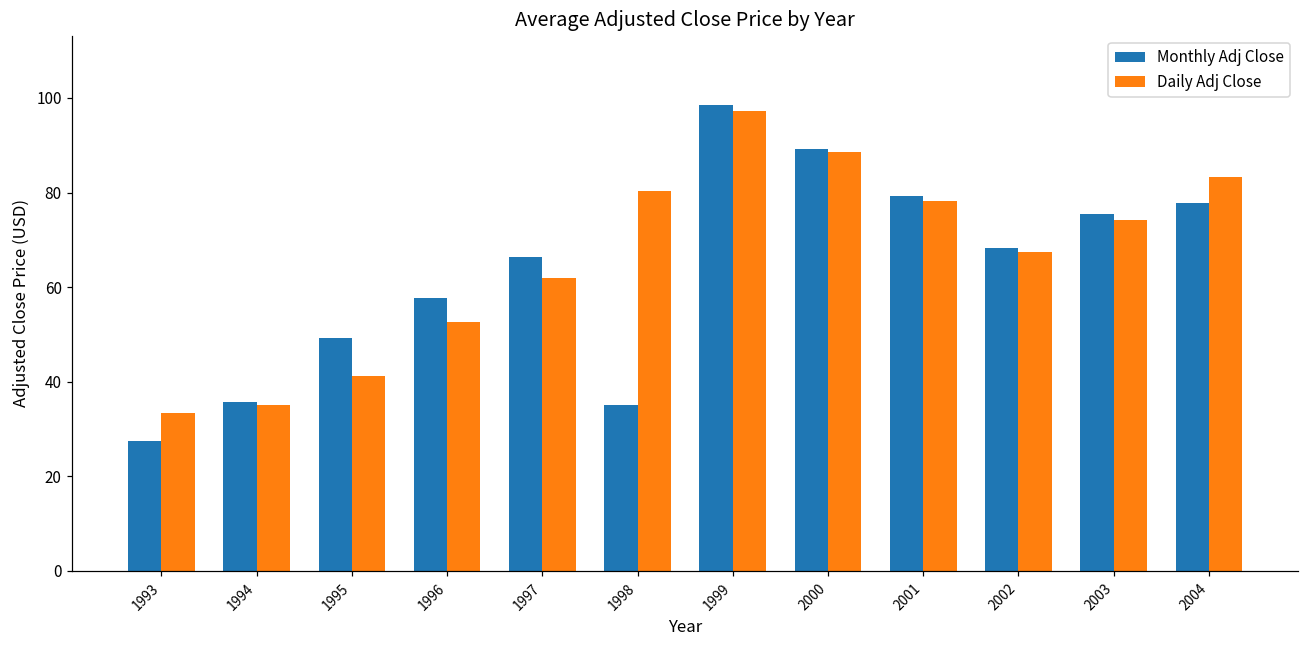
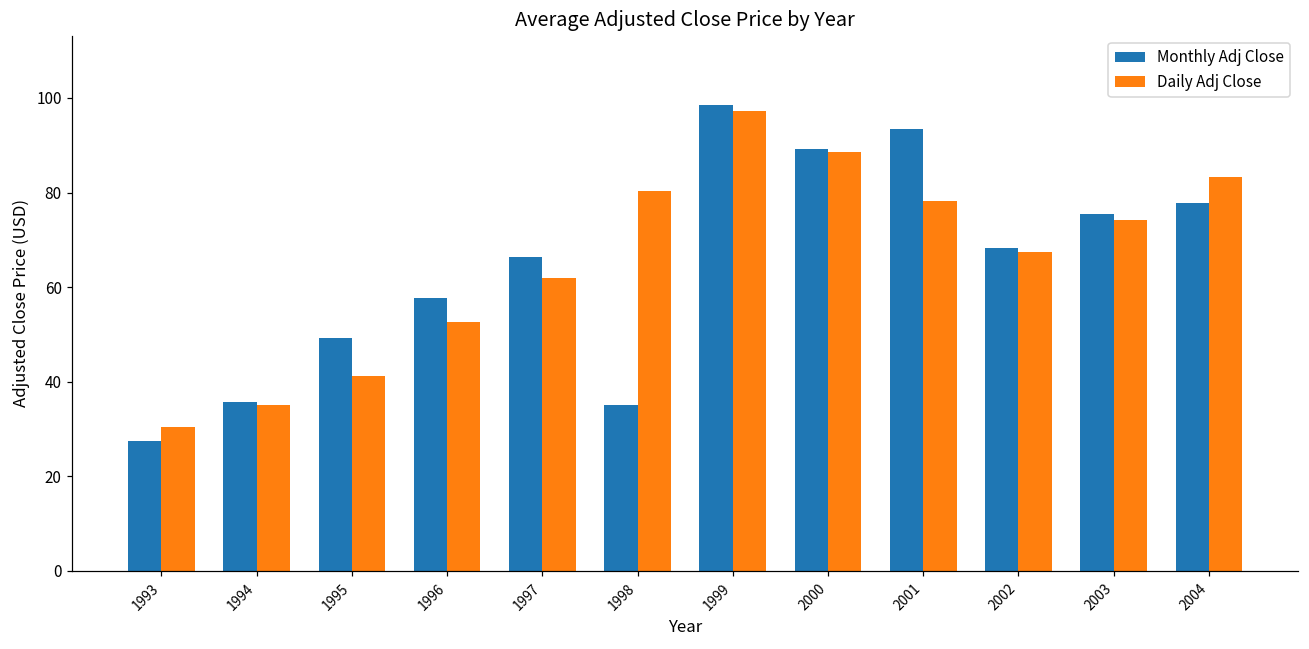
  {
    "Monthly Adj Close": {
      "1993": 27,
      "1994": 36,
      "1995": 49,
      "1996": 58,
      "1997": 66,
      "1998": 35,
      "1999": 98,
      "2000": 89,
-     "2001": 79,
+     "2001": 93,
      "2002": 68,
      "2003": 75,
      "2004": 78
    },
    "Daily Adj Close": {
-     "1993": 33,
+     "1993": 30,
      "1994": 35,
      "1995": 41,
      "1996": 53,
      "1997": 62,
      "1998": 80,
      "1999": 97,
      "2000": 89,
      "2001": 78,
      "2002": 67,
      "2003": 74,
      "2004": 83
    }
  }
